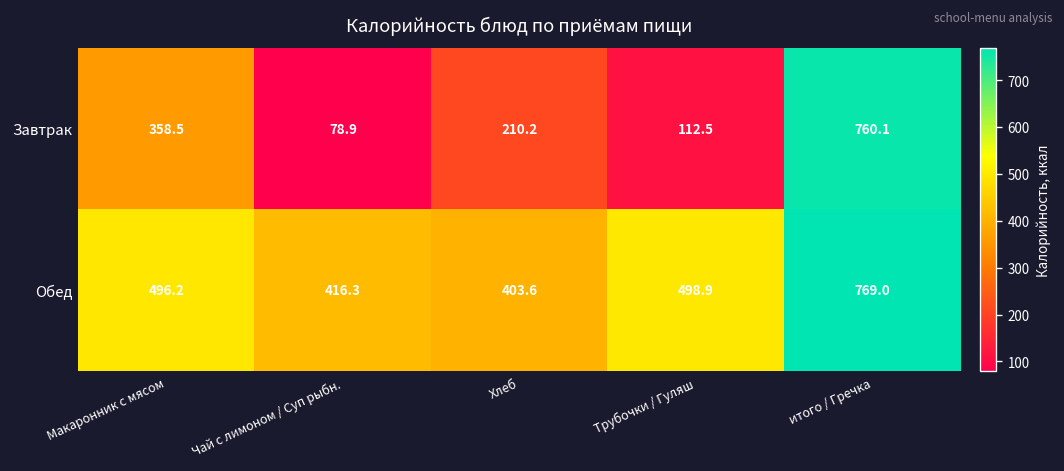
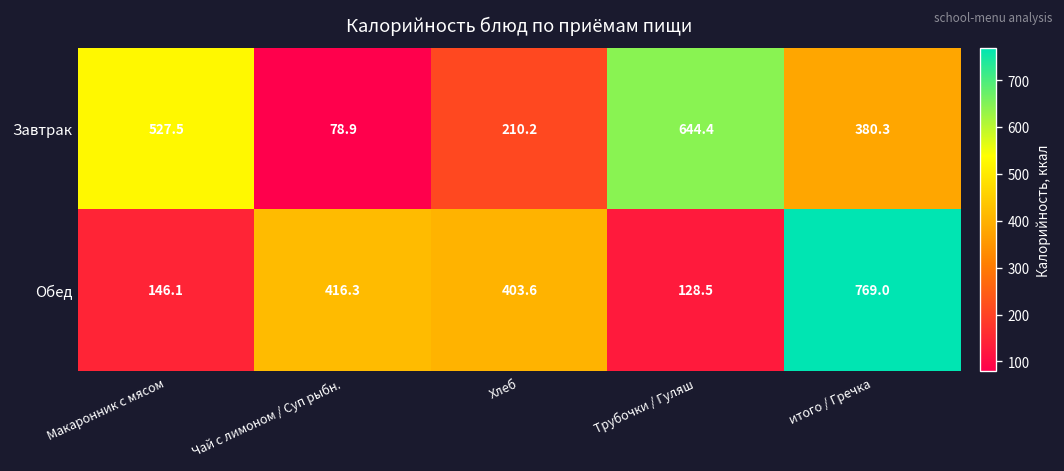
  {
    "Завтрак": {
-     "Макаронник с мясом": 358.5,
+     "Макаронник с мясом": 527.5,
      "Чай с лимоном / Суп рыбн.": 78.9,
      "Хлеб": 210.2,
-     "Трубочки / Гуляш": 112.5,
-     "итого / Гречка": 760.1
+     "Трубочки / Гуляш": 644.4,
+     "итого / Гречка": 380.3
    },
    "Обед": {
-     "Макаронник с мясом": 496.2,
+     "Макаронник с мясом": 146.1,
      "Чай с лимоном / Суп рыбн.": 416.3,
      "Хлеб": 403.6,
-     "Трубочки / Гуляш": 498.9,
+     "Трубочки / Гуляш": 128.5,
      "итого / Гречка": 769.0
    }
  }
